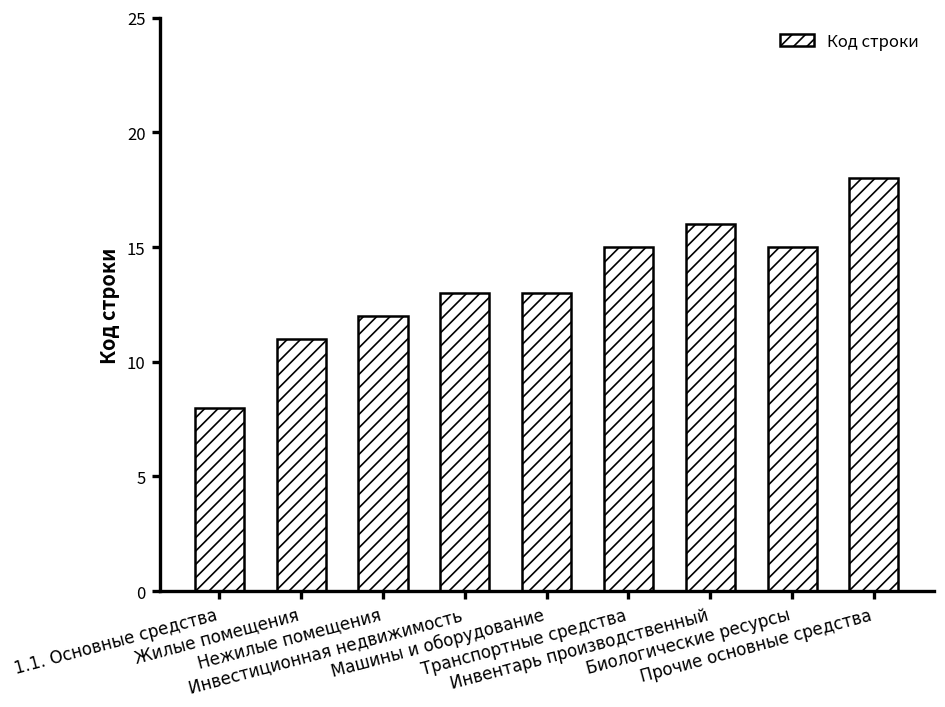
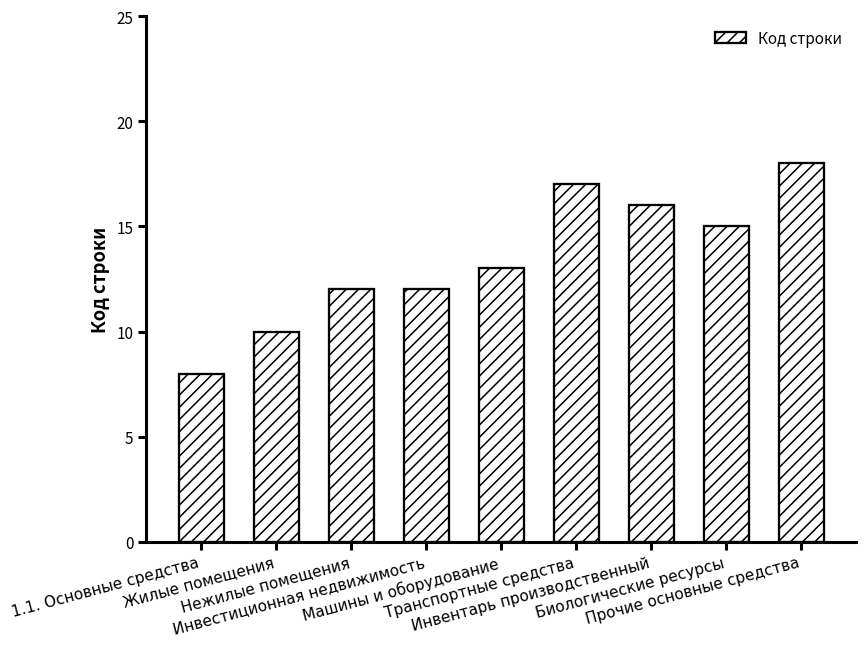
  {
    "1.1. Основные средства": 8,
-   "Жилые помещения": 11,
+   "Жилые помещения": 10,
    "Нежилые помещения": 12,
-   "Инвестиционная недвижимость": 13,
+   "Инвестиционная недвижимость": 12,
    "Машины и оборудование": 13,
-   "Транспортные средства": 15,
+   "Транспортные средства": 17,
    "Инвентарь производственный": 16,
    "Биологические ресурсы": 15,
    "Прочие основные средства": 18
  }
